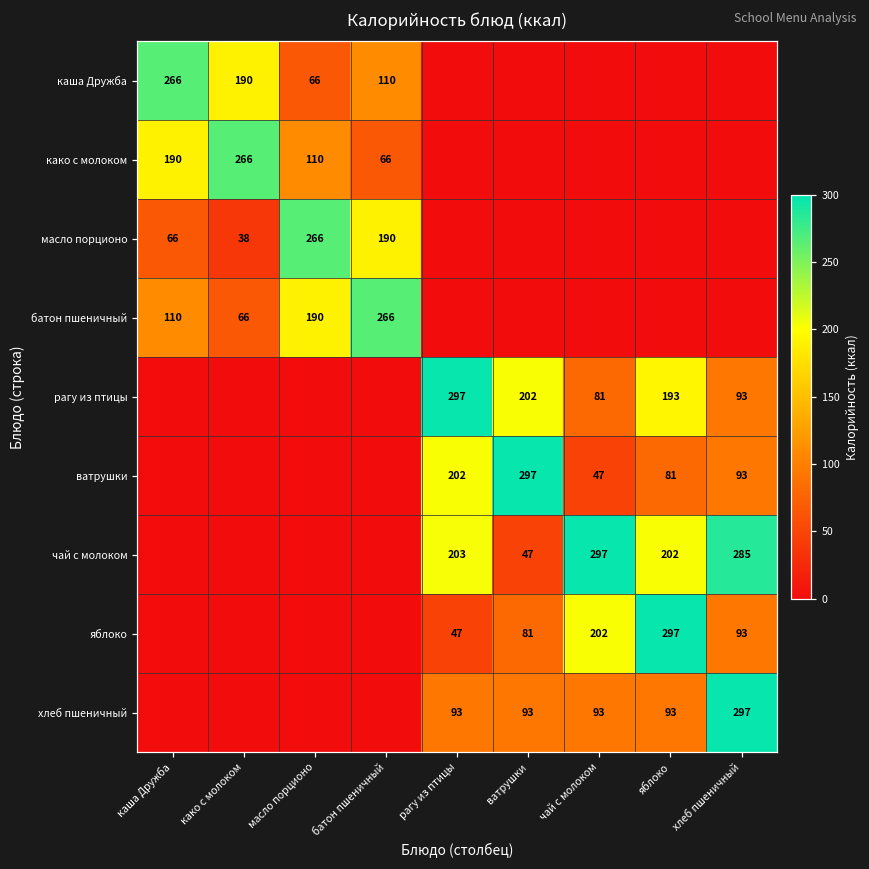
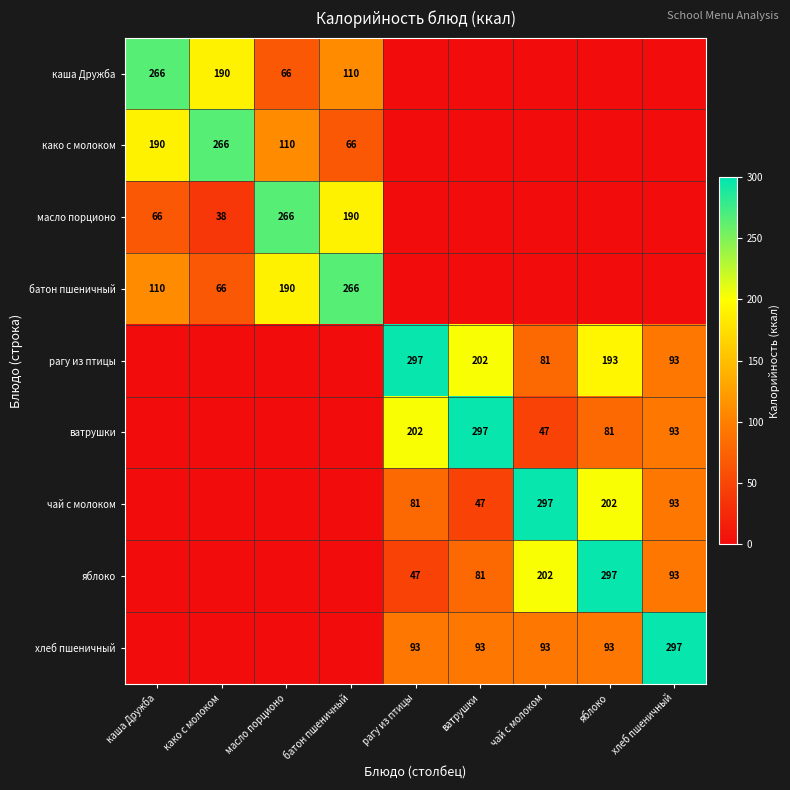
  {
    "каша Дружба": {
      "каша Дружба": 266,
      "како с молоком": 190,
      "масло порционо": 66,
      "батон пшеничный": 110
    },
    "како с молоком": {
      "каша Дружба": 190,
      "како с молоком": 266,
      "масло порционо": 110,
      "батон пшеничный": 66
    },
    "масло порционо": {
      "каша Дружба": 66,
      "како с молоком": 38,
      "масло порционо": 266,
      "батон пшеничный": 190
    },
    "батон пшеничный": {
      "каша Дружба": 110,
      "како с молоком": 66,
      "масло порционо": 190,
      "батон пшеничный": 266
    },
    "рагу из птицы": {
      "рагу из птицы": 297,
      "ватрушки": 202,
      "чай с молоком": 81,
      "яблоко": 193,
      "хлеб пшеничный": 93
    },
    "ватрушки": {
      "рагу из птицы": 202,
      "ватрушки": 297,
      "чай с молоком": 47,
      "яблоко": 81,
      "хлеб пшеничный": 93
    },
    "чай с молоком": {
-     "рагу из птицы": 203,
+     "рагу из птицы": 81,
      "ватрушки": 47,
      "чай с молоком": 297,
      "яблоко": 202,
-     "хлеб пшеничный": 285
+     "хлеб пшеничный": 93
    },
    "яблоко": {
      "рагу из птицы": 47,
      "ватрушки": 81,
      "чай с молоком": 202,
      "яблоко": 297,
      "хлеб пшеничный": 93
    },
    "хлеб пшеничный": {
      "рагу из птицы": 93,
      "ватрушки": 93,
      "чай с молоком": 93,
      "яблоко": 93,
      "хлеб пшеничный": 297
    }
  }
